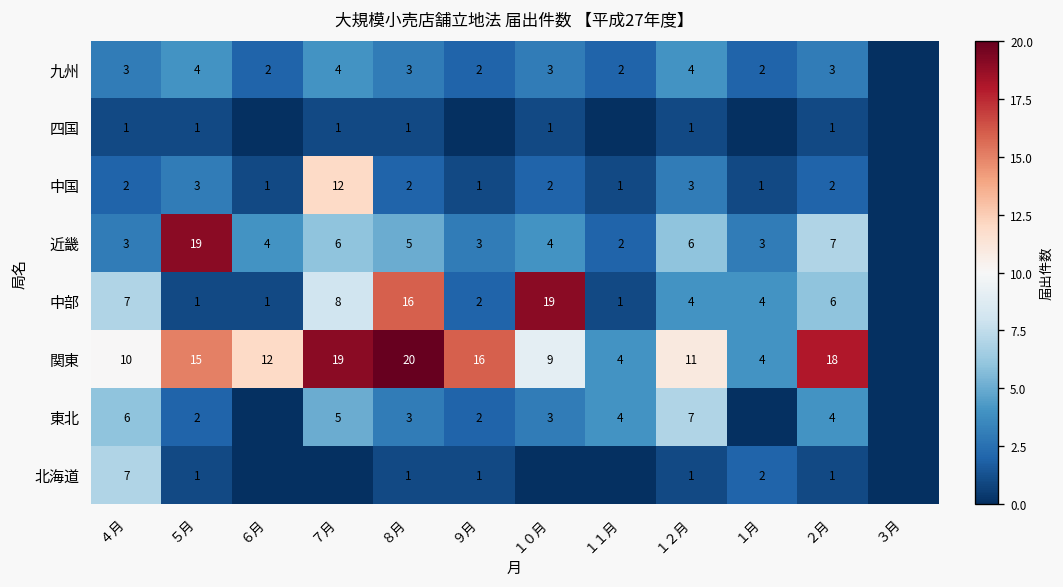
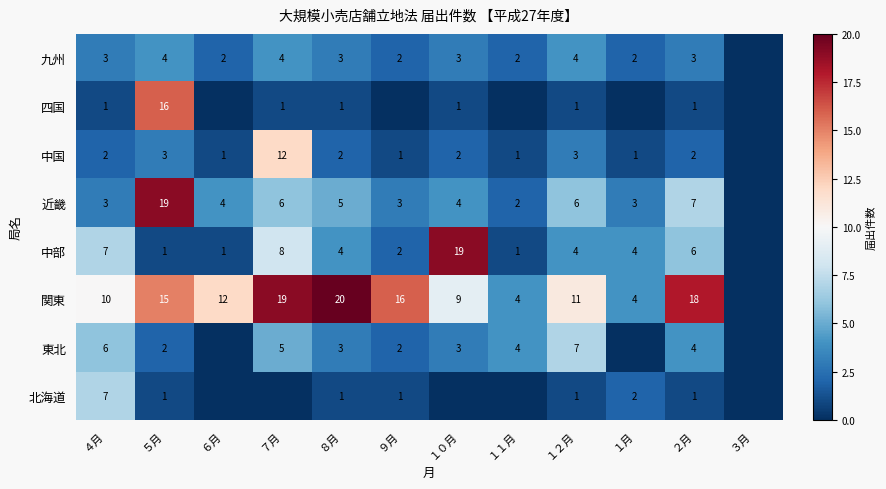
  {
    "九州": {
      "４月": 3,
      "５月": 4,
      "６月": 2,
      "７月": 4,
      "８月": 3,
      "９月": 2,
      "１０月": 3,
      "１１月": 2,
      "１２月": 4,
      "１月": 2,
      "２月": 3
    },
    "四国": {
      "４月": 1,
-     "５月": 1,
+     "５月": 16,
      "７月": 1,
      "８月": 1,
      "１０月": 1,
      "１２月": 1,
      "２月": 1
    },
    "中国": {
      "４月": 2,
      "５月": 3,
      "６月": 1,
      "７月": 12,
      "８月": 2,
      "９月": 1,
      "１０月": 2,
      "１１月": 1,
      "１２月": 3,
      "１月": 1,
      "２月": 2
    },
    "近畿": {
      "４月": 3,
      "５月": 19,
      "６月": 4,
      "７月": 6,
      "８月": 5,
      "９月": 3,
      "１０月": 4,
      "１１月": 2,
      "１２月": 6,
      "１月": 3,
      "２月": 7
    },
    "中部": {
      "４月": 7,
      "５月": 1,
      "６月": 1,
      "７月": 8,
-     "８月": 16,
+     "８月": 4,
      "９月": 2,
      "１０月": 19,
      "１１月": 1,
      "１２月": 4,
      "１月": 4,
      "２月": 6
    },
    "関東": {
      "４月": 10,
      "５月": 15,
      "６月": 12,
      "７月": 19,
      "８月": 20,
      "９月": 16,
      "１０月": 9,
      "１１月": 4,
      "１２月": 11,
      "１月": 4,
      "２月": 18
    },
    "東北": {
      "４月": 6,
      "５月": 2,
      "７月": 5,
      "８月": 3,
      "９月": 2,
      "１０月": 3,
      "１１月": 4,
      "１２月": 7,
      "２月": 4
    },
    "北海道": {
      "４月": 7,
      "５月": 1,
      "８月": 1,
      "９月": 1,
      "１２月": 1,
      "１月": 2,
      "２月": 1
    }
  }
